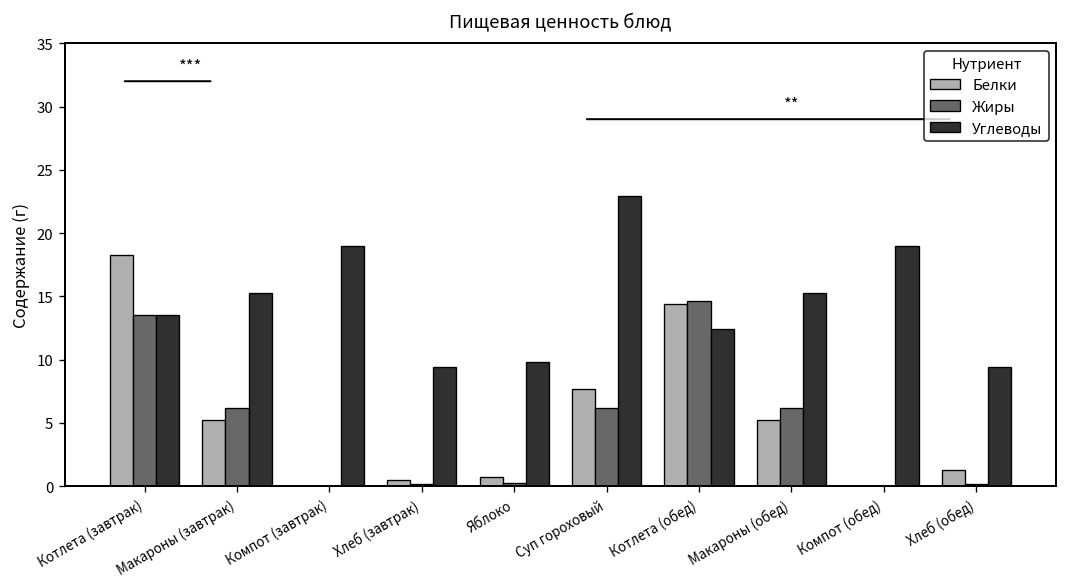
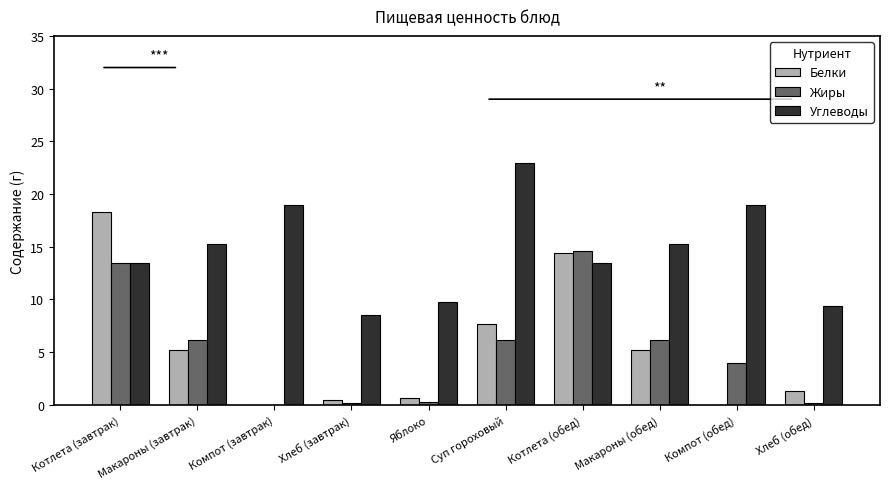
  {
    "Белки": {
      "Котлета (завтрак)": 18.3,
      "Макароны (завтрак)": 5.3,
      "Компот (завтрак)": 0.0,
      "Хлеб (завтрак)": 0.5,
      "Яблоко": 0.7,
      "Суп гороховый": 7.7,
      "Котлета (обед)": 14.4,
      "Макароны (обед)": 5.3,
      "Компот (обед)": 0.0,
      "Хлеб (обед)": 1.3
    },
    "Жиры": {
      "Котлета (завтрак)": 13.5,
      "Макароны (завтрак)": 6,
      "Компот (завтрак)": 0,
      "Яблоко": 0.3,
      "Суп гороховый": 6,
      "Котлета (обед)": 14.6,
      "Макароны (обед)": 6,
-     "Компот (обед)": 0
+     "Компот (обед)": 4
    },
    "Углеводы": {
      "Котлета (завтрак)": 13.5,
      "Макароны (завтрак)": 15.3,
      "Компот (завтрак)": 19.0,
-     "Хлеб (завтрак)": 9.4,
+     "Хлеб (завтрак)": 8.5,
      "Яблоко": 9.8,
      "Суп гороховый": 22.9,
-     "Котлета (обед)": 12.4,
+     "Котлета (обед)": 13.5,
      "Макароны (обед)": 15.3,
      "Компот (обед)": 19.0,
      "Хлеб (обед)": 9.4
    }
  }
